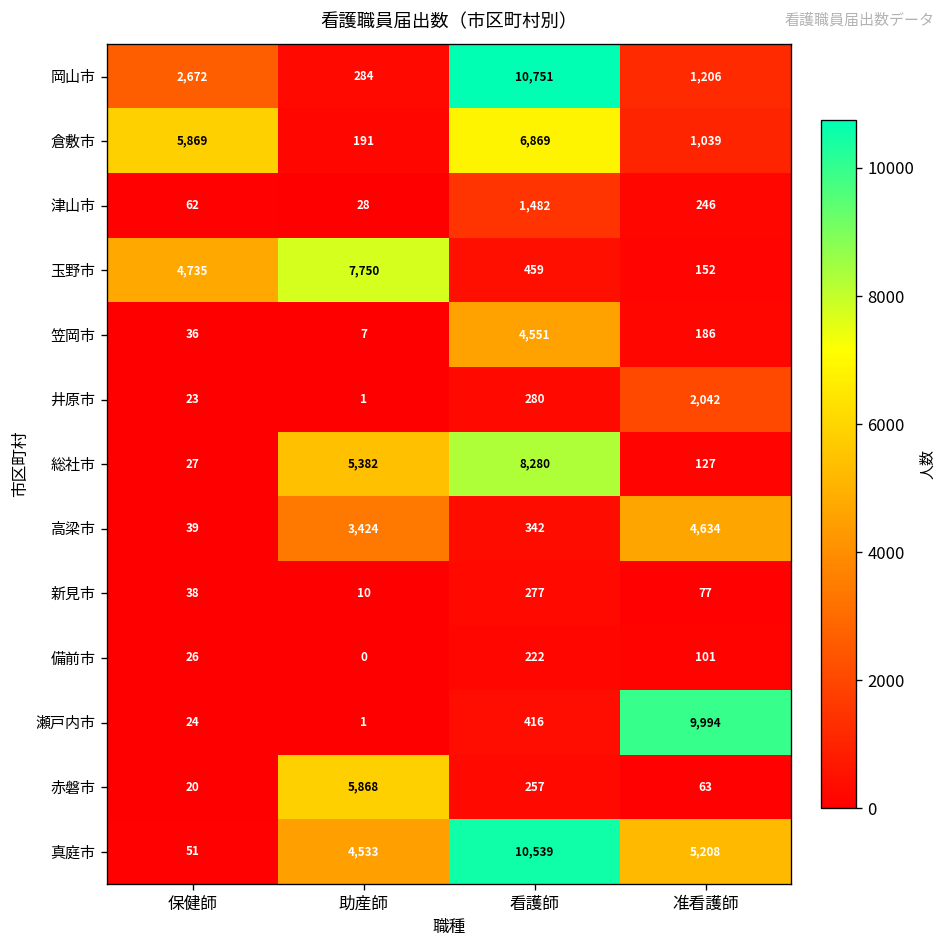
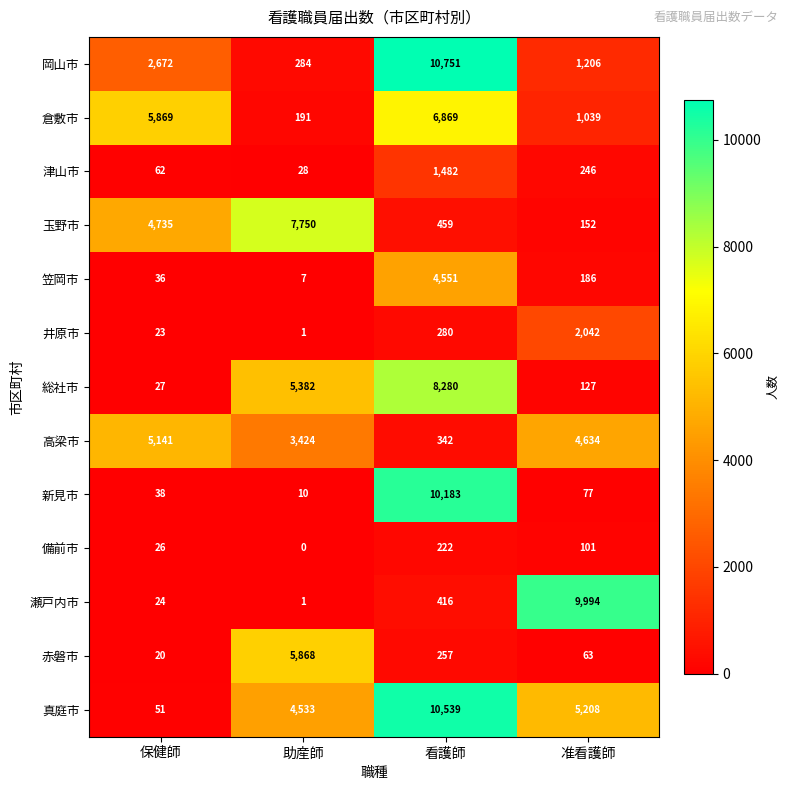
  {
    "岡山市": {
      "保健師": "2,672",
      "助産師": "284",
      "看護師": "10,751",
      "准看護師": "1,206"
    },
    "倉敷市": {
      "保健師": "5,869",
      "助産師": "191",
      "看護師": "6,869",
      "准看護師": "1,039"
    },
    "津山市": {
      "保健師": "62",
      "助産師": "28",
      "看護師": "1,482",
      "准看護師": "246"
    },
    "玉野市": {
      "保健師": "4,735",
      "助産師": "7,750",
      "看護師": "459",
      "准看護師": "152"
    },
    "笠岡市": {
      "保健師": "36",
      "助産師": "7",
      "看護師": "4,551",
      "准看護師": "186"
    },
    "井原市": {
      "保健師": "23",
      "助産師": "1",
      "看護師": "280",
      "准看護師": "2,042"
    },
    "総社市": {
      "保健師": "27",
      "助産師": "5,382",
      "看護師": "8,280",
      "准看護師": "127"
    },
    "高梁市": {
-     "保健師": "39",
+     "保健師": "5,141",
      "助産師": "3,424",
      "看護師": "342",
      "准看護師": "4,634"
    },
    "新見市": {
      "保健師": "38",
      "助産師": "10",
-     "看護師": "277",
+     "看護師": "10,183",
      "准看護師": "77"
    },
    "備前市": {
      "保健師": "26",
      "助産師": "0",
      "看護師": "222",
      "准看護師": "101"
    },
    "瀬戸内市": {
      "保健師": "24",
      "助産師": "1",
      "看護師": "416",
      "准看護師": "9,994"
    },
    "赤磐市": {
      "保健師": "20",
      "助産師": "5,868",
      "看護師": "257",
      "准看護師": "63"
    },
    "真庭市": {
      "保健師": "51",
      "助産師": "4,533",
      "看護師": "10,539",
      "准看護師": "5,208"
    }
  }
